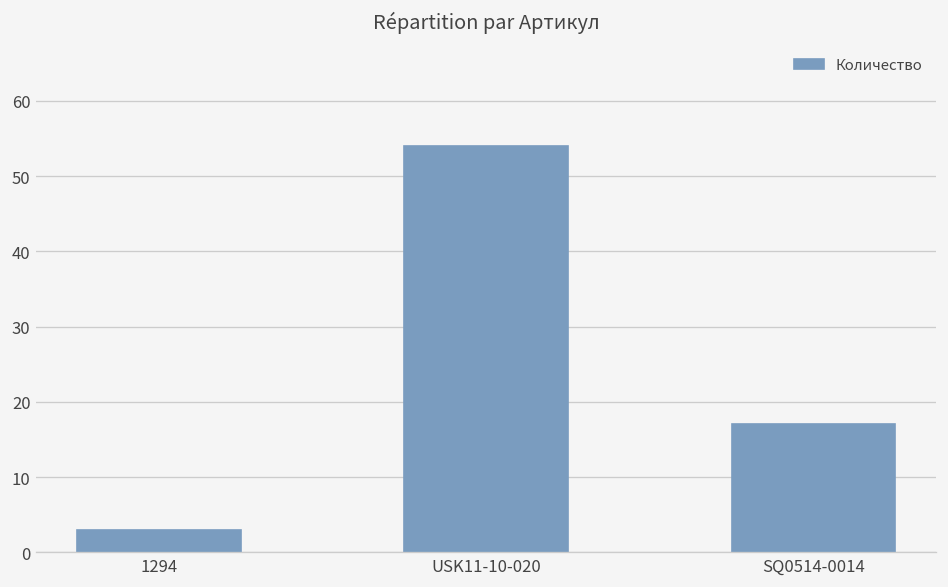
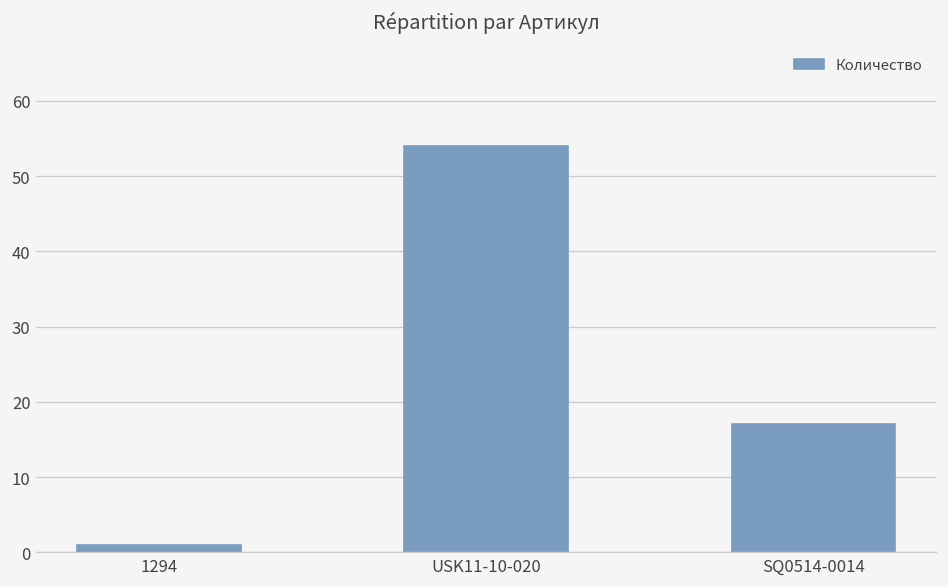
  {
-   "1294": 3,
+   "1294": 1,
    "USK11-10-020": 54,
    "SQ0514-0014": 17
  }
